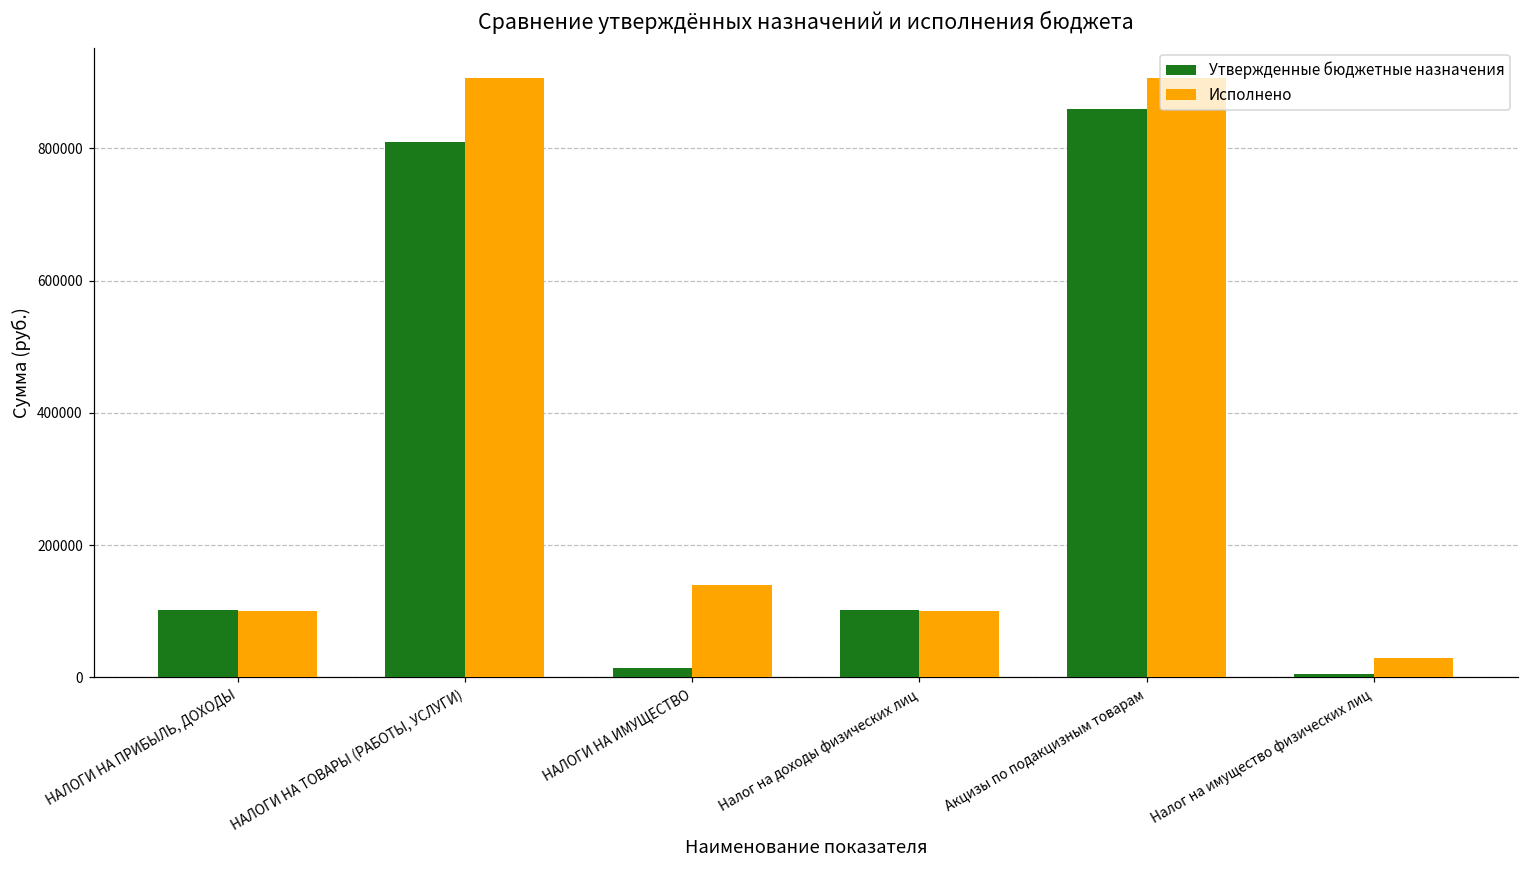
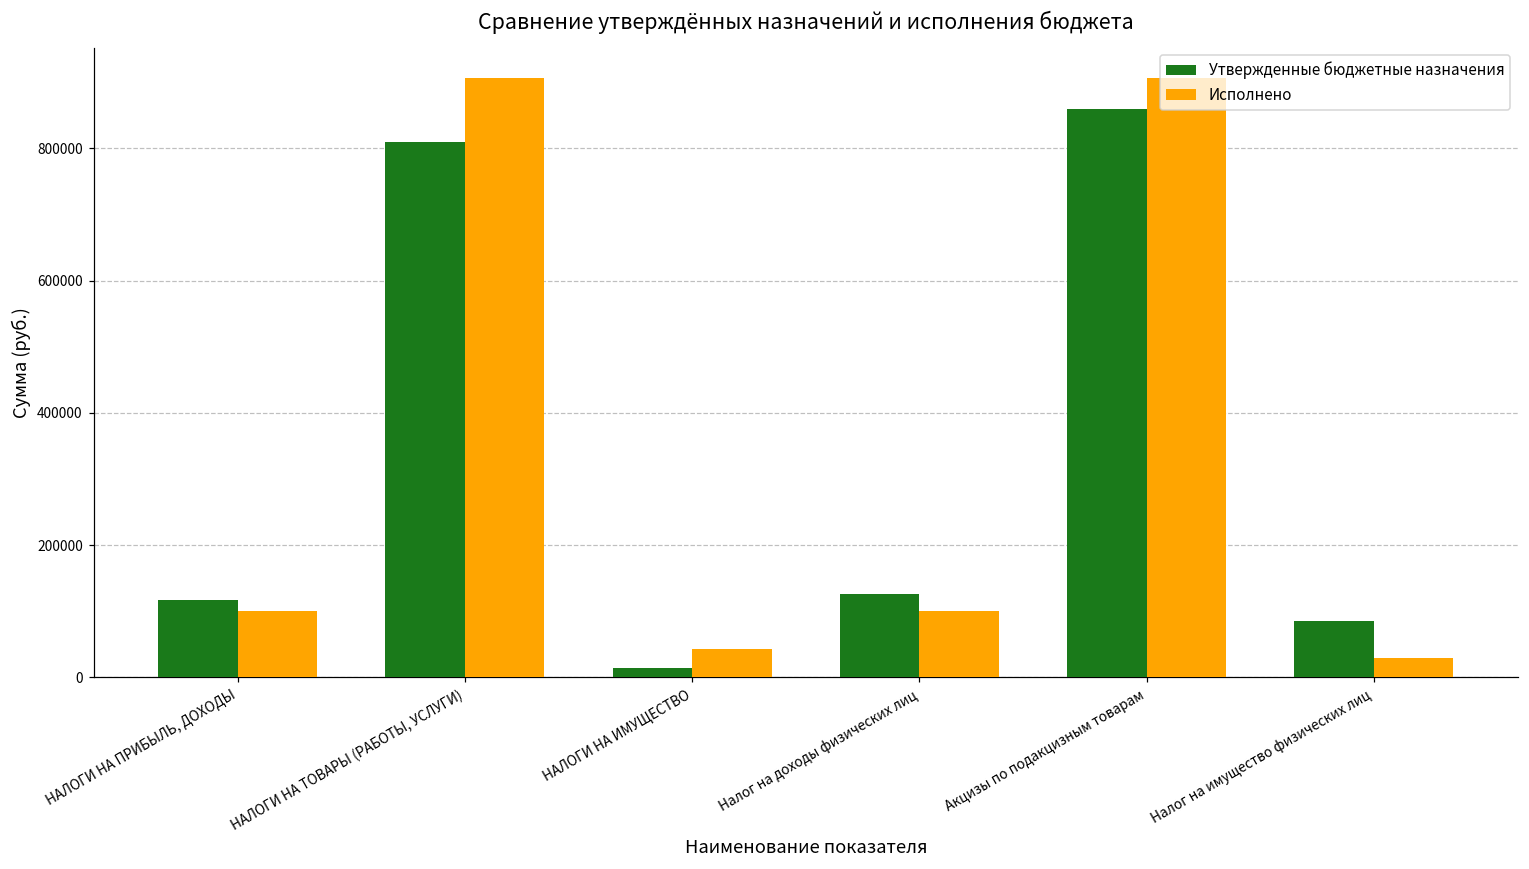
  {
    "Утвержденные бюджетные назначения": {
-     "НАЛОГИ НА ПРИБЫЛЬ, ДОХОДЫ": 100000,
+     "НАЛОГИ НА ПРИБЫЛЬ, ДОХОДЫ": 120000,
      "НАЛОГИ НА ТОВАРЫ (РАБОТЫ, УСЛУГИ)": 810000,
      "НАЛОГИ НА ИМУЩЕСТВО": 10000,
-     "Налог на доходы физических лиц": 100000,
+     "Налог на доходы физических лиц": 130000,
      "Акцизы по подакцизным товарам": 860000,
-     "Налог на имущество физических лиц": 10000
+     "Налог на имущество физических лиц": 90000
    },
    "Исполнено": {
      "НАЛОГИ НА ПРИБЫЛЬ, ДОХОДЫ": 100000,
      "НАЛОГИ НА ТОВАРЫ (РАБОТЫ, УСЛУГИ)": 910000,
-     "НАЛОГИ НА ИМУЩЕСТВО": 140000,
+     "НАЛОГИ НА ИМУЩЕСТВО": 40000,
      "Налог на доходы физических лиц": 100000,
      "Налог на имущество физических лиц": 30000
    }
  }
